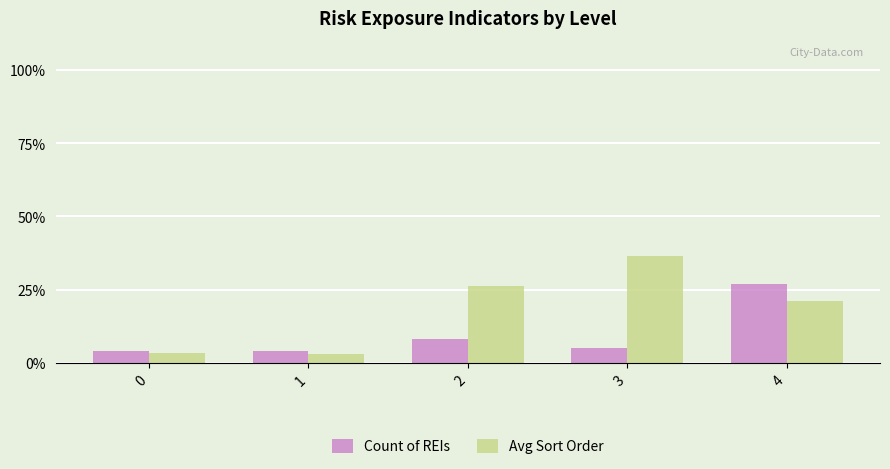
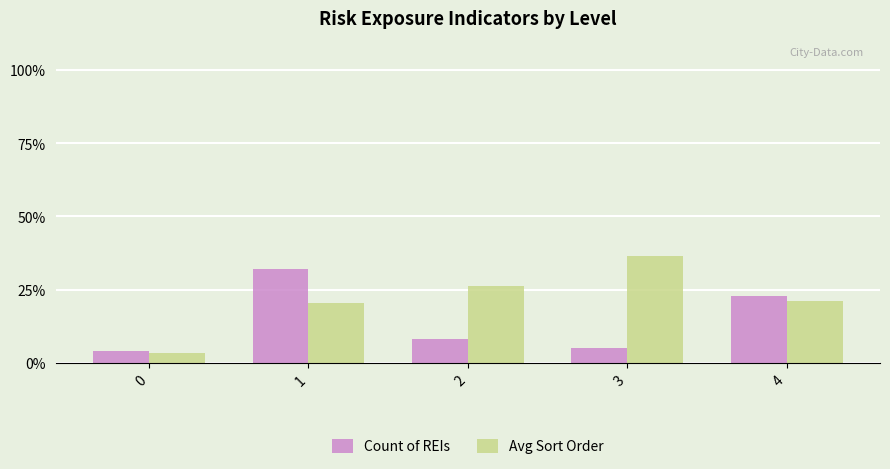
  {
    "Count of REIs": {
      "0": "4%",
-     "1": "4%",
+     "1": "32%",
      "2": "8%",
      "3": "5%",
-     "4": "27%"
+     "4": "23%"
    },
    "Avg Sort Order": {
      "0": "4%",
-     "1": "3%",
+     "1": "20%",
      "2": "26%",
      "3": "37%",
      "4": "21%"
    }
  }
